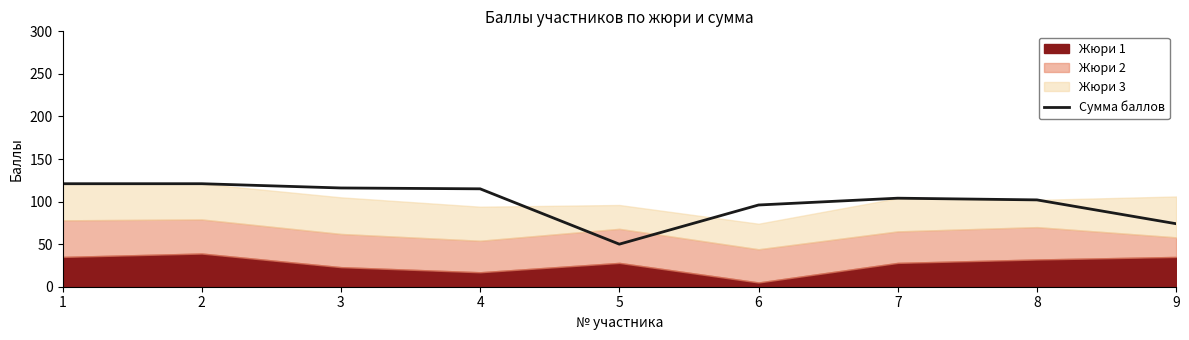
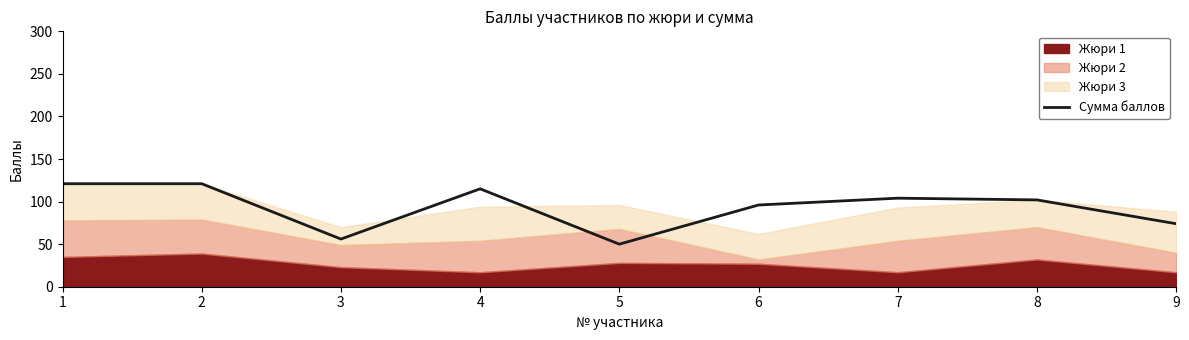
  {
    "Жюри 1": {
      "1": 40,
      "2": 40,
      "3": 20,
      "4": 20,
      "5": 30,
-     "6": 10,
-     "7": 30,
+     "6": 30,
+     "7": 20,
      "8": 30,
-     "9": 40
+     "9": 20
    },
    "Сумма баллов": {
-     "3": 120,
+     "3": 60,
      "4": 120,
      "5": 50,
      "6": 100,
      "9": 70
    },
    "Жюри 2": {
      "1": 40,
      "2": 40,
-     "3": 40,
+     "3": 30,
      "4": 40,
      "5": 40,
-     "6": 40,
+     "6": 10,
      "7": 40,
      "8": 40,
      "9": 20
    },
    "Жюри 3": {
-     "3": 40,
+     "3": 20,
      "4": 40,
      "5": 30,
      "6": 30,
      "9": 50
    }
  }
